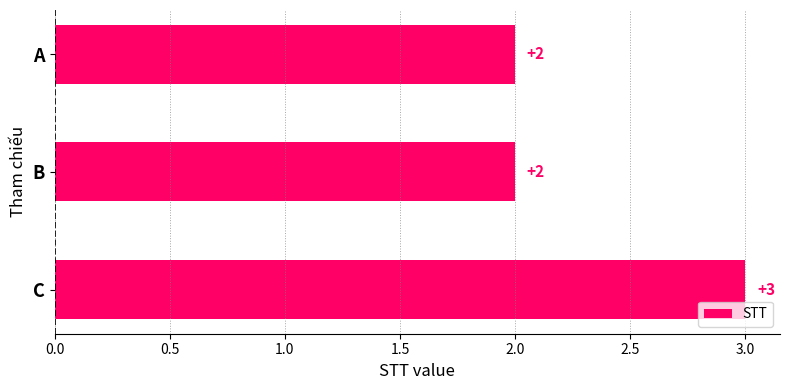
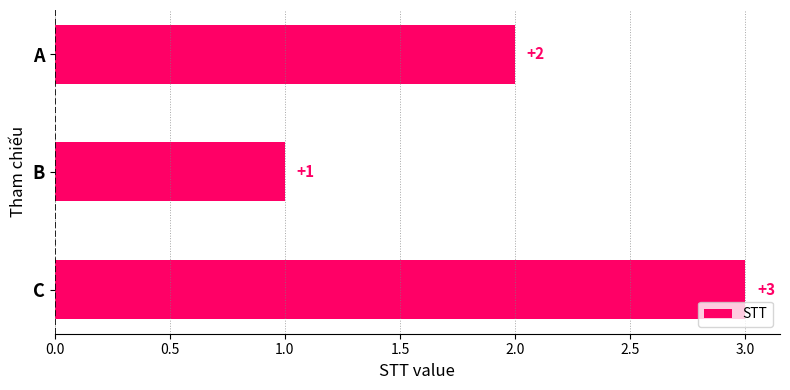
  {
    "A": "+2",
-   "B": "+2",
+   "B": "+1",
    "C": "+3"
  }
